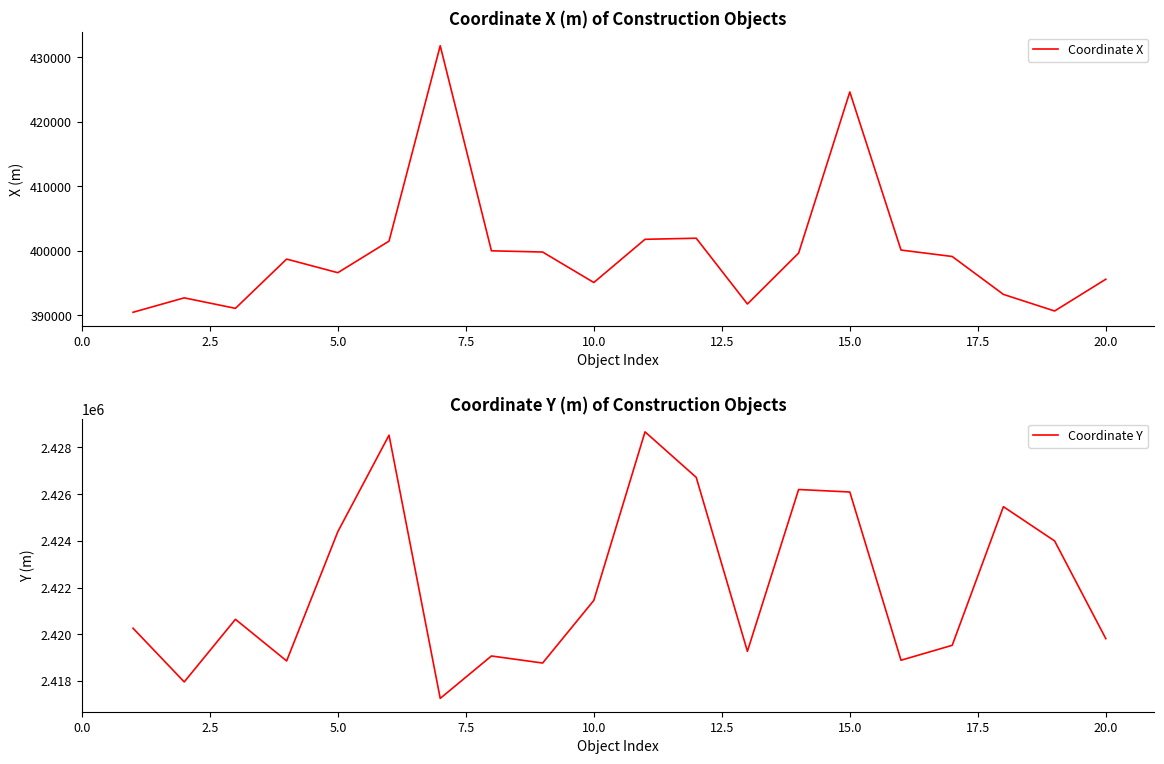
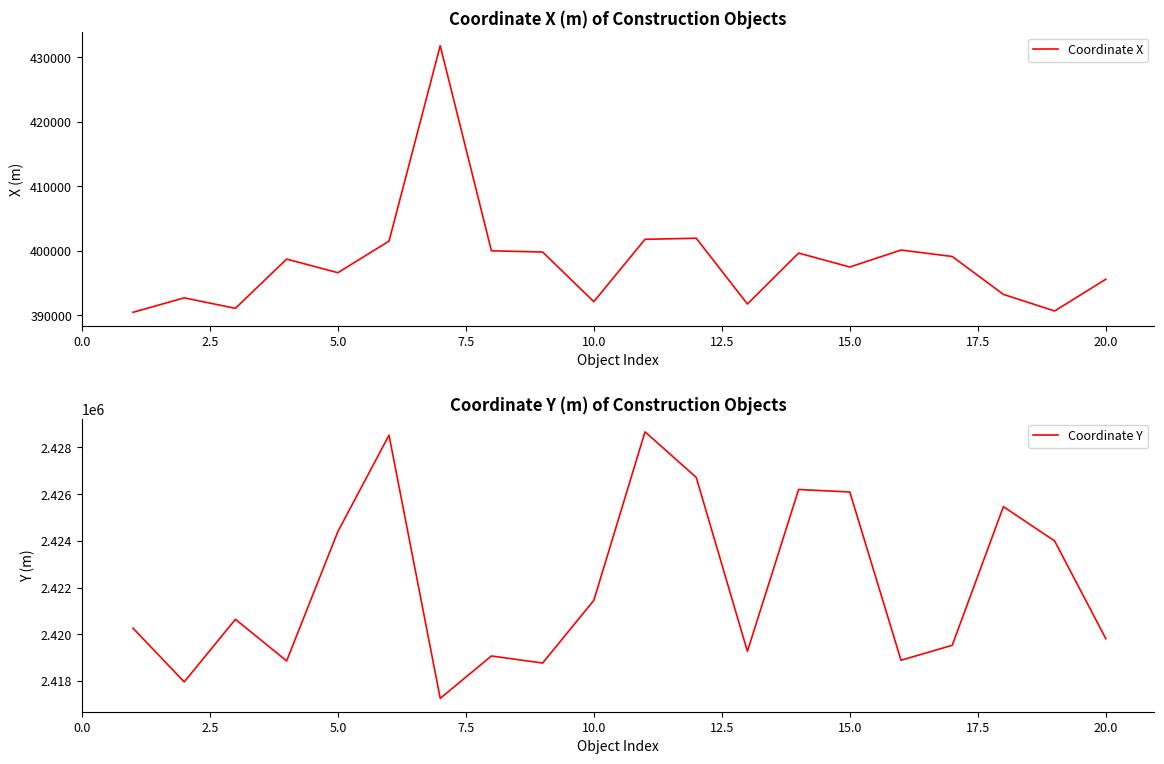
  {
    "Coordinate X (m) of Construction Objects": {
      "5.0": 397000,
-     "10.0": 395000,
-     "15.0": 425000,
+     "10.0": 392000,
+     "15.0": 397000,
      "20.0": 396000
    },
    "Coordinate Y (m) of Construction Objects": {
      "5.0": 2424400,
      "10.0": 2421500,
      "15.0": 2426100,
      "20.0": 2419800
    }
  }
